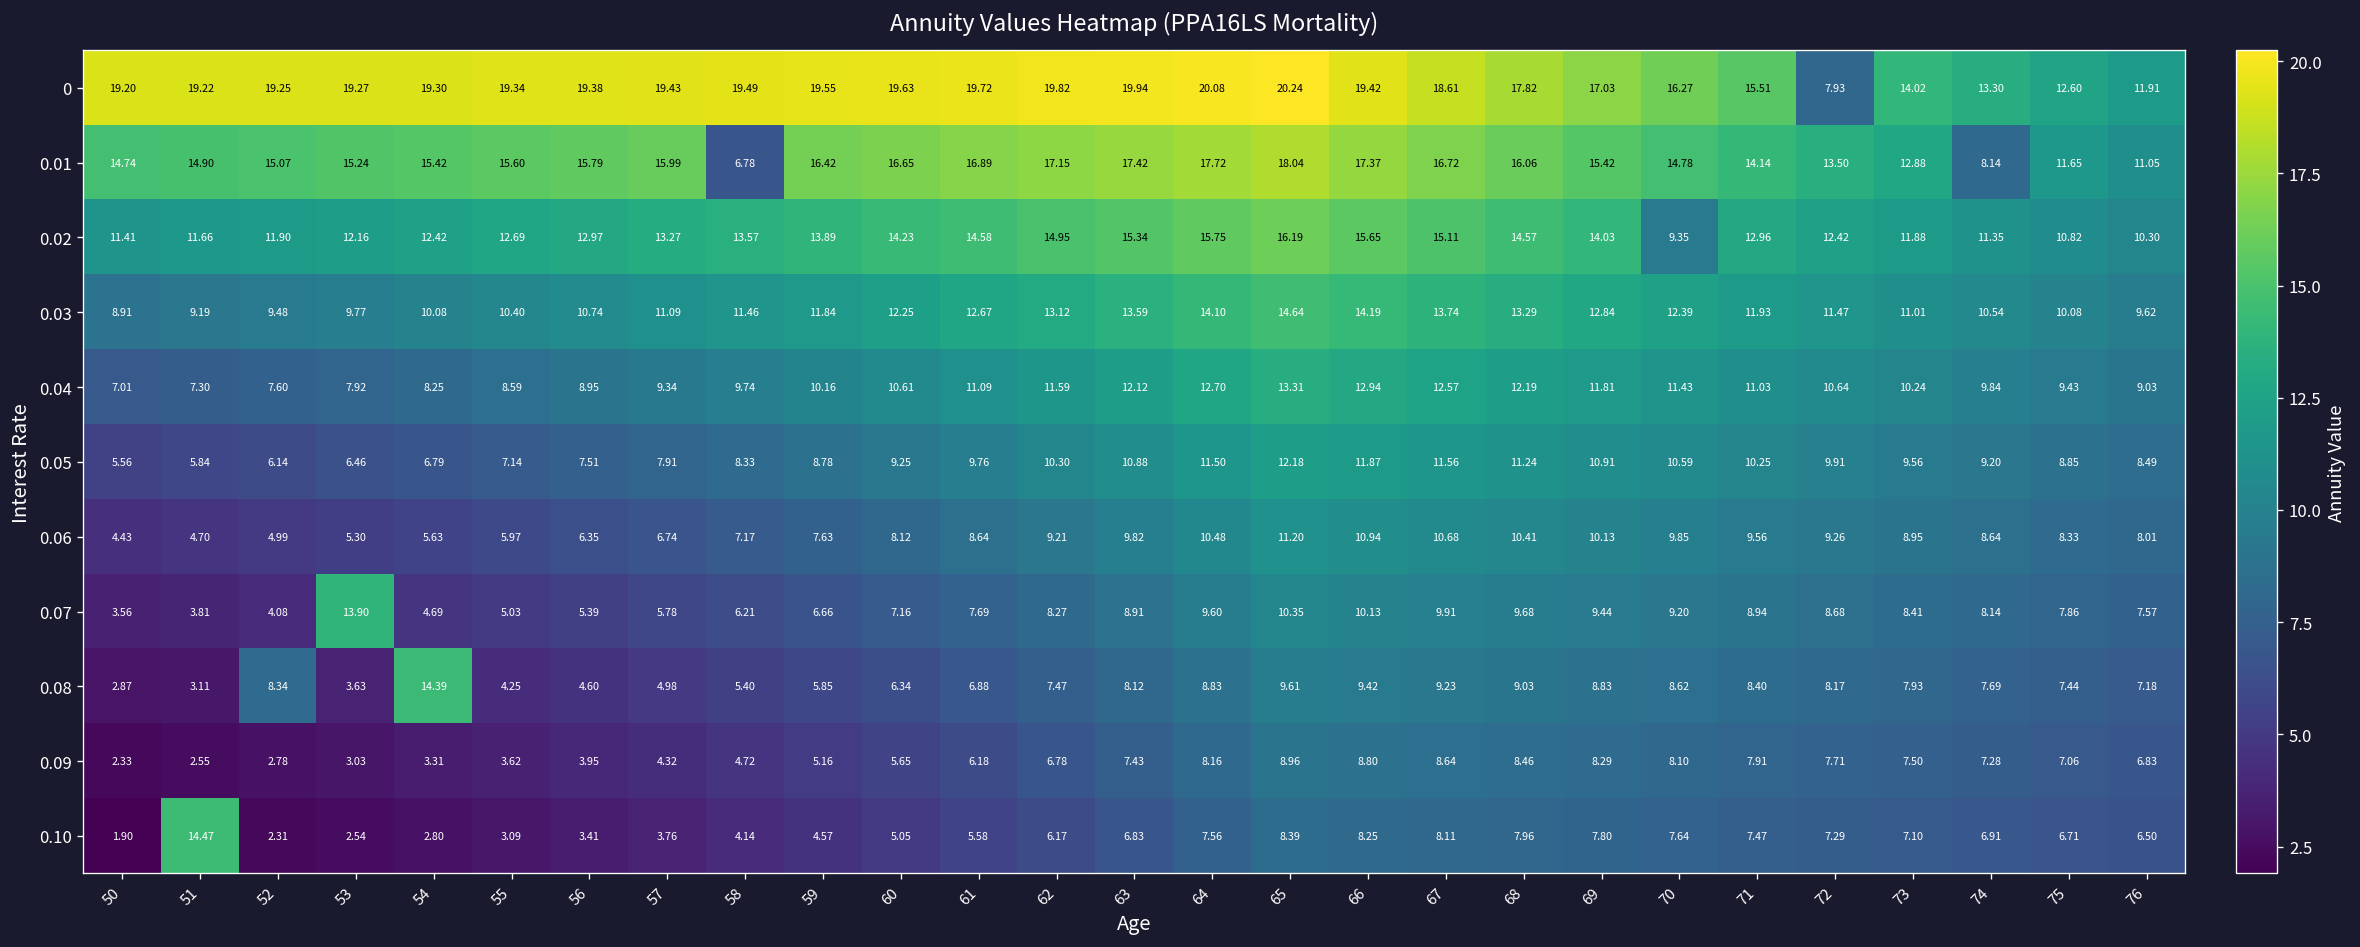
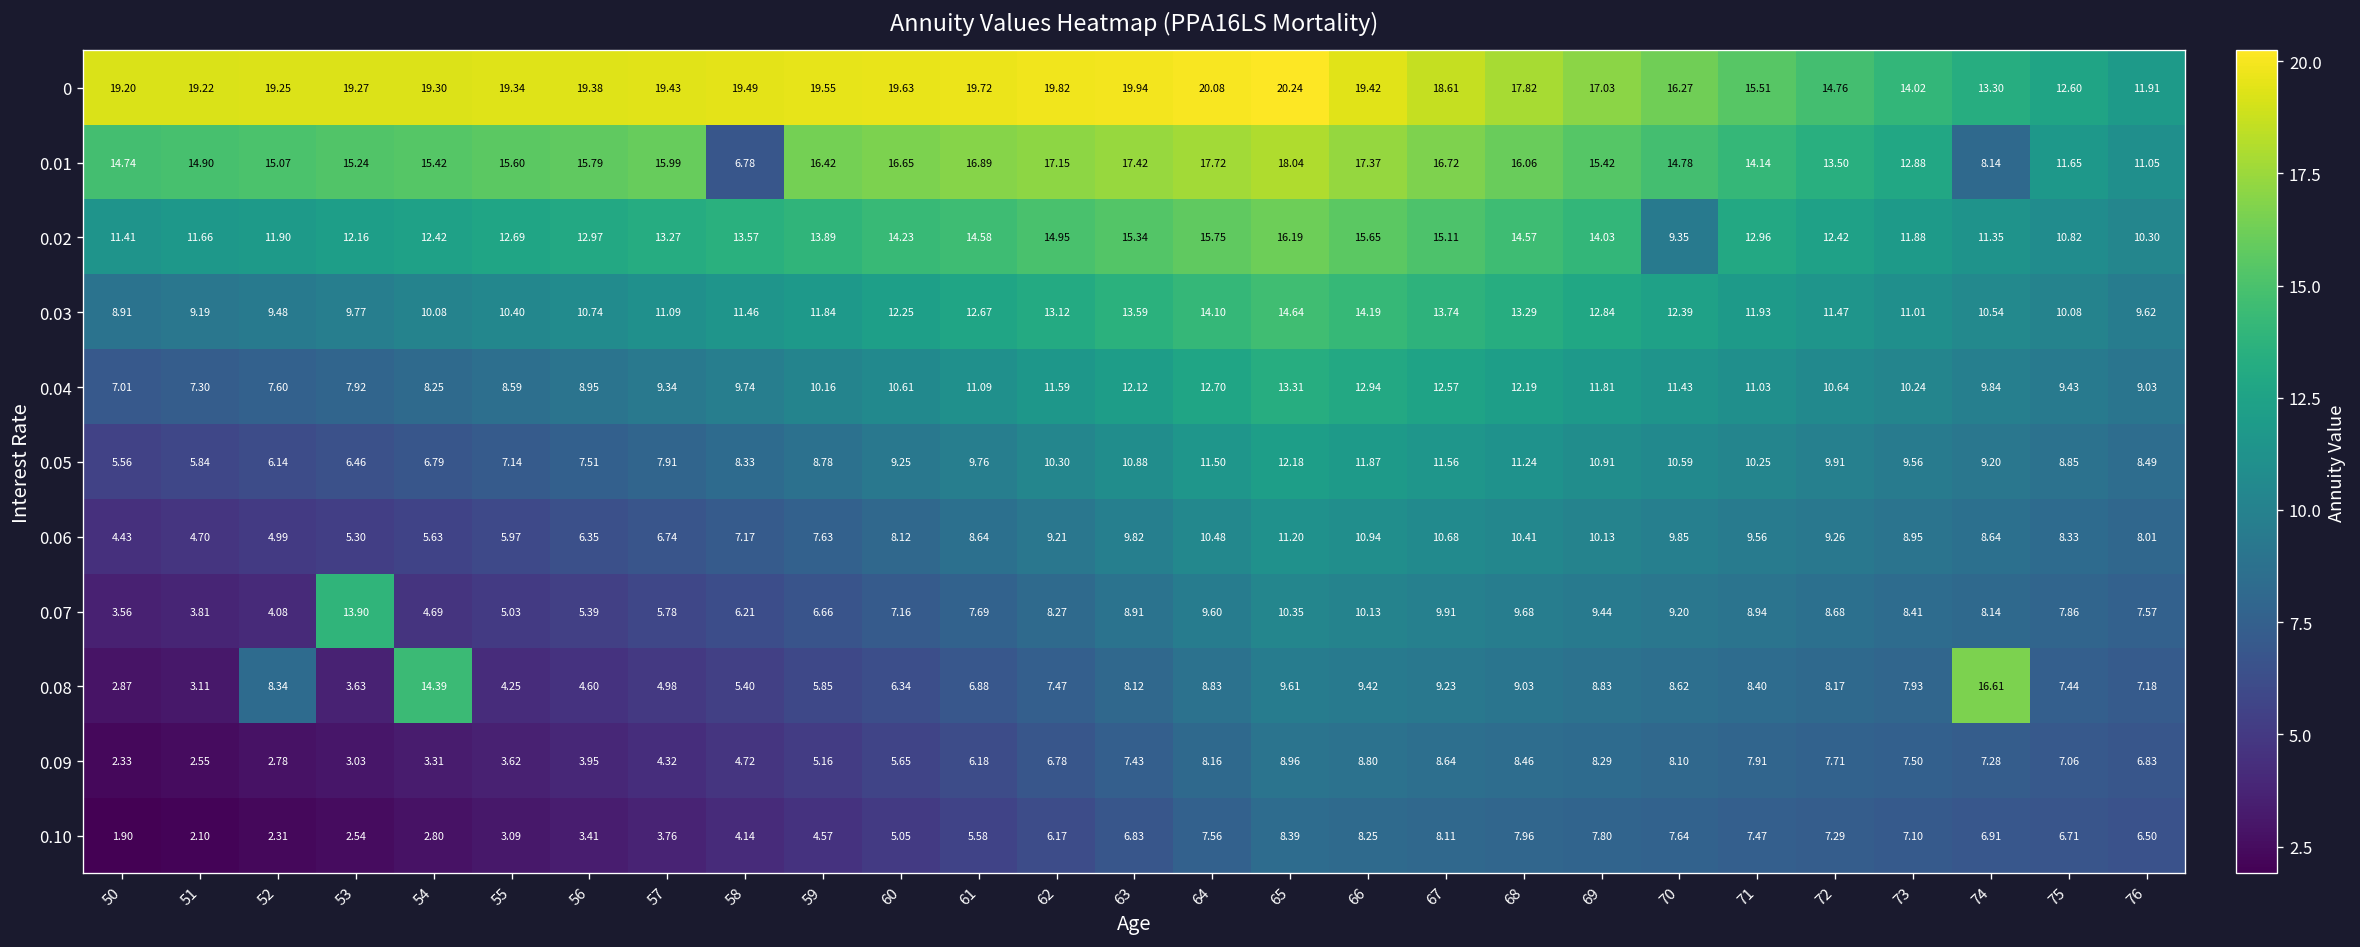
  {
    "0": {
      "50": 19.20,
      "51": 19.22,
      "52": 19.25,
      "53": 19.27,
      "54": 19.30,
      "55": 19.34,
      "56": 19.38,
      "57": 19.43,
      "58": 19.49,
      "59": 19.55,
      "60": 19.63,
      "61": 19.72,
      "62": 19.82,
      "63": 19.94,
      "64": 20.08,
      "65": 20.24,
      "66": 19.42,
      "67": 18.61,
      "68": 17.82,
      "69": 17.03,
      "70": 16.27,
      "71": 15.51,
-     "72": 7.93,
+     "72": 14.76,
      "73": 14.02,
      "74": 13.30,
      "75": 12.60,
      "76": 11.91
    },
    "0.08": {
      "50": 2.87,
      "51": 3.11,
      "52": 8.34,
      "53": 3.63,
      "54": 14.39,
      "55": 4.25,
      "56": 4.60,
      "57": 4.98,
      "58": 5.40,
      "59": 5.85,
      "60": 6.34,
      "61": 6.88,
      "62": 7.47,
      "63": 8.12,
      "64": 8.83,
      "65": 9.61,
      "66": 9.42,
      "67": 9.23,
      "68": 9.03,
      "69": 8.83,
      "70": 8.62,
      "71": 8.40,
      "72": 8.17,
      "73": 7.93,
-     "74": 7.69,
+     "74": 16.61,
      "75": 7.44,
      "76": 7.18
    },
    "0.10": {
      "50": 1.90,
-     "51": 14.47,
+     "51": 2.10,
      "52": 2.31,
      "53": 2.54,
      "54": 2.80,
      "55": 3.09,
      "56": 3.41,
      "57": 3.76,
      "58": 4.14,
      "59": 4.57,
      "60": 5.05,
      "61": 5.58,
      "62": 6.17,
      "63": 6.83,
      "64": 7.56,
      "65": 8.39,
      "66": 8.25,
      "67": 8.11,
      "68": 7.96,
      "69": 7.80,
      "70": 7.64,
      "71": 7.47,
      "72": 7.29,
      "73": 7.10,
      "74": 6.91,
      "75": 6.71,
      "76": 6.50
    }
  }
